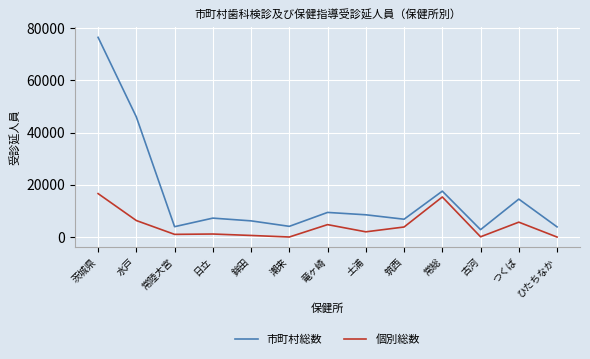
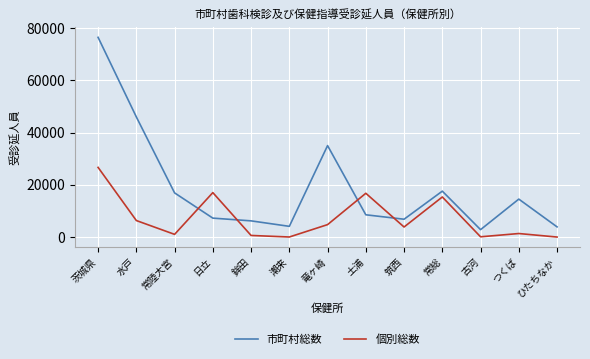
  {
    "市町村総数": {
      "茨城県": 76000,
      "水戸": 46000,
-     "常陸大宮": 4000,
+     "常陸大宮": 17000,
      "日立": 7000,
      "鉾田": 6000,
      "潮来": 4000,
-     "竜ヶ崎": 9000,
+     "竜ヶ崎": 35000,
      "土浦": 9000,
      "筑西": 7000,
      "常総": 18000,
      "古河": 3000,
      "つくば": 15000,
      "ひたちなか": 4000
    },
    "個別総数": {
-     "茨城県": 17000,
+     "茨城県": 27000,
      "水戸": 6000,
      "常陸大宮": 1000,
-     "日立": 1000,
+     "日立": 17000,
      "鉾田": 1000,
      "潮来": 0,
      "竜ヶ崎": 5000,
-     "土浦": 2000,
+     "土浦": 17000,
      "筑西": 4000,
      "常総": 15000,
      "古河": 0,
-     "つくば": 6000,
+     "つくば": 1000,
      "ひたちなか": 0
    }
  }
